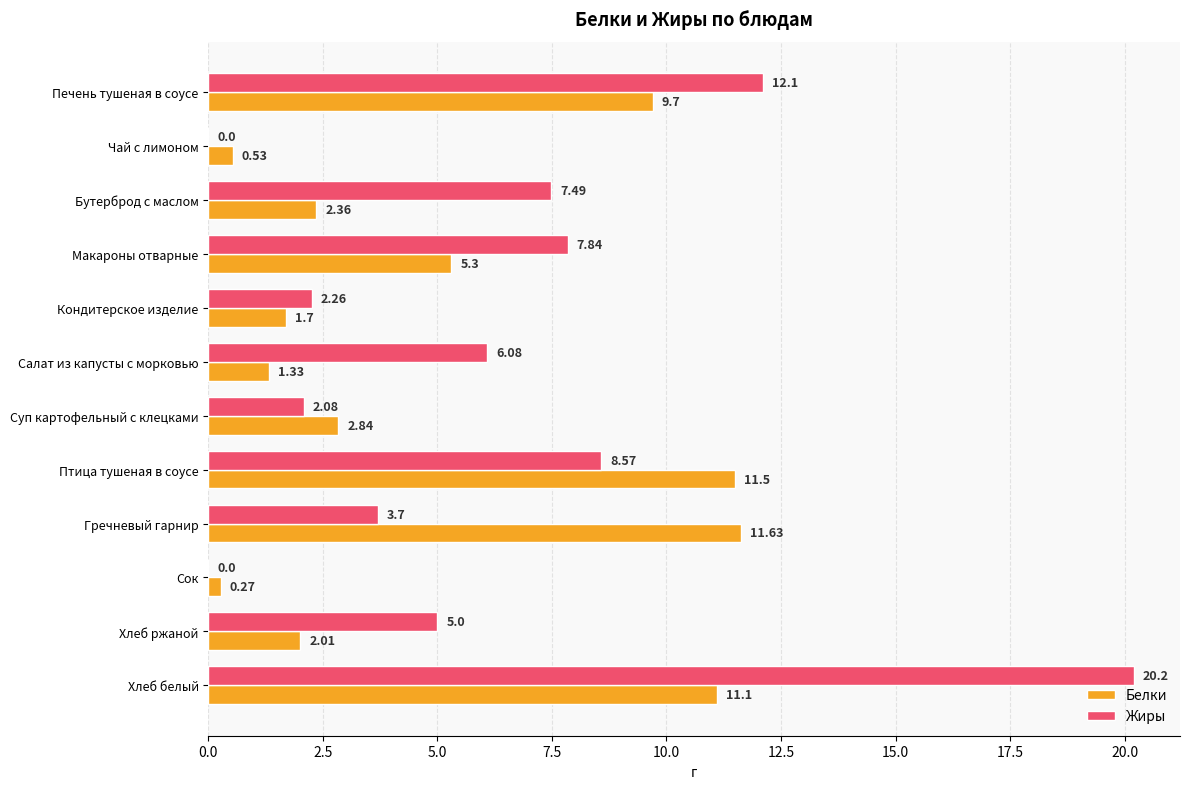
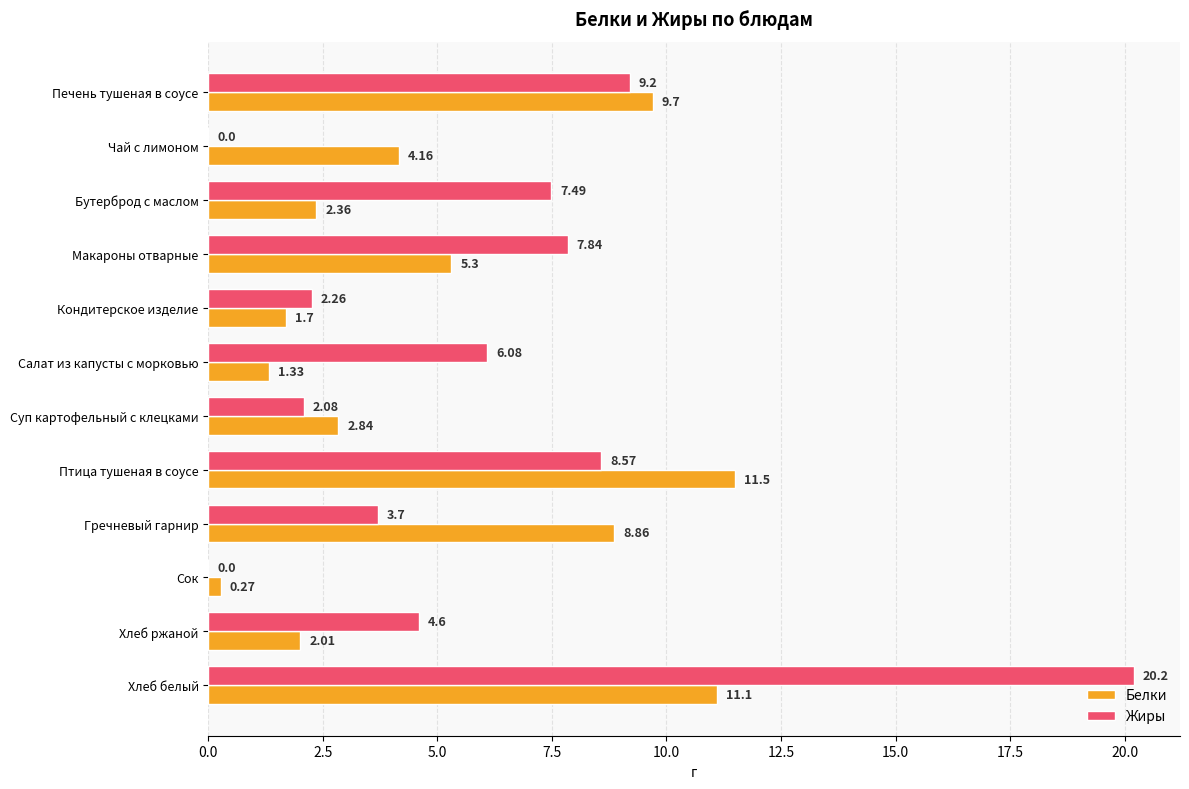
  {
    "Белки": {
      "Печень тушеная в соусе": 9.7,
-     "Чай с лимоном": 0.53,
+     "Чай с лимоном": 4.16,
      "Бутерброд с маслом": 2.36,
      "Макароны отварные": 5.3,
      "Кондитерское изделие": 1.7,
      "Салат из капусты с морковью": 1.33,
      "Суп картофельный с клецками": 2.84,
      "Птица тушеная в соусе": 11.5,
-     "Гречневый гарнир": 11.63,
+     "Гречневый гарнир": 8.86,
      "Сок": 0.27,
      "Хлеб ржаной": 2.01,
      "Хлеб белый": 11.1
    },
    "Жиры": {
-     "Печень тушеная в соусе": 12.1,
+     "Печень тушеная в соусе": 9.2,
      "Чай с лимоном": 0.0,
      "Бутерброд с маслом": 7.49,
      "Макароны отварные": 7.84,
      "Кондитерское изделие": 2.26,
      "Салат из капусты с морковью": 6.08,
      "Суп картофельный с клецками": 2.08,
      "Птица тушеная в соусе": 8.57,
      "Гречневый гарнир": 3.7,
      "Сок": 0.0,
-     "Хлеб ржаной": 5.0,
+     "Хлеб ржаной": 4.6,
      "Хлеб белый": 20.2
    }
  }
